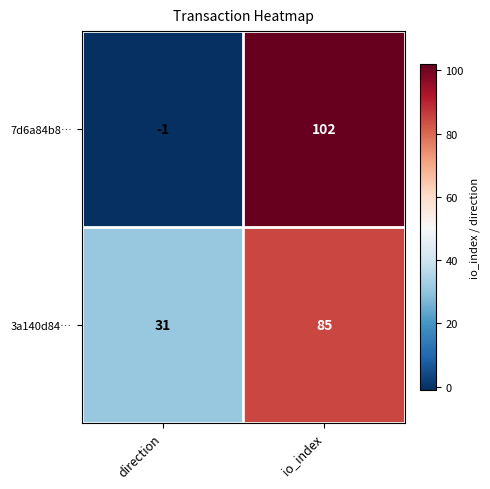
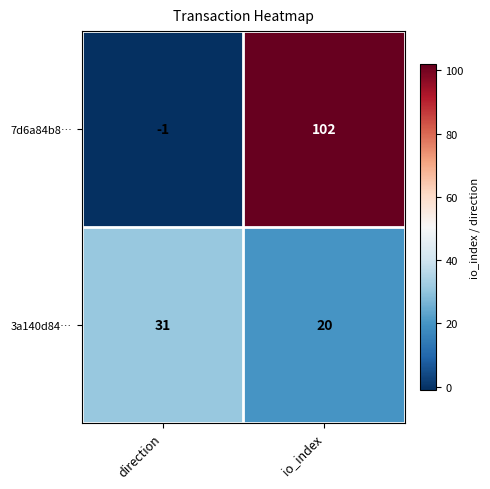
  {
    "7d6a84b8…": {
      "direction": -1,
      "io_index": 102
    },
    "3a140d84…": {
      "direction": 31,
-     "io_index": 85
+     "io_index": 20
    }
  }
